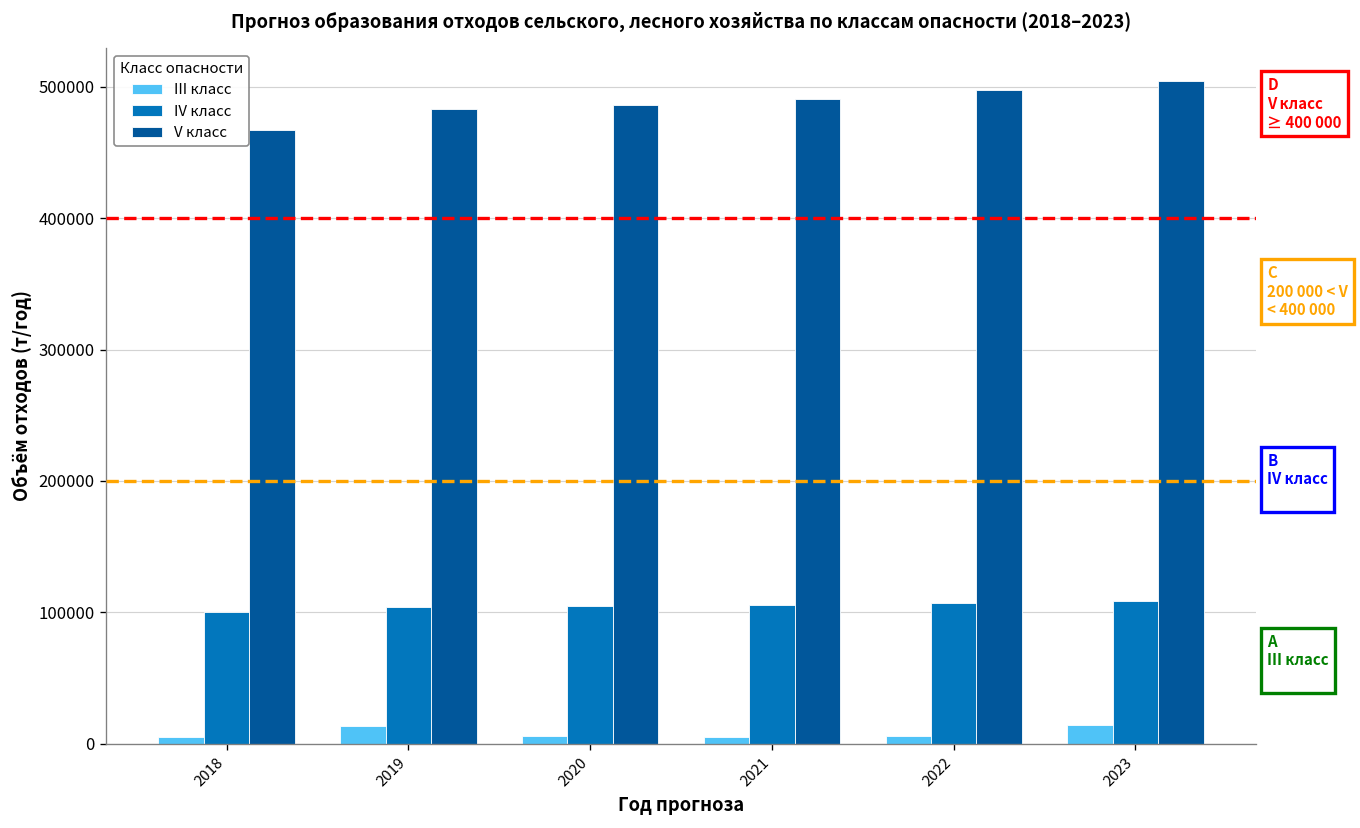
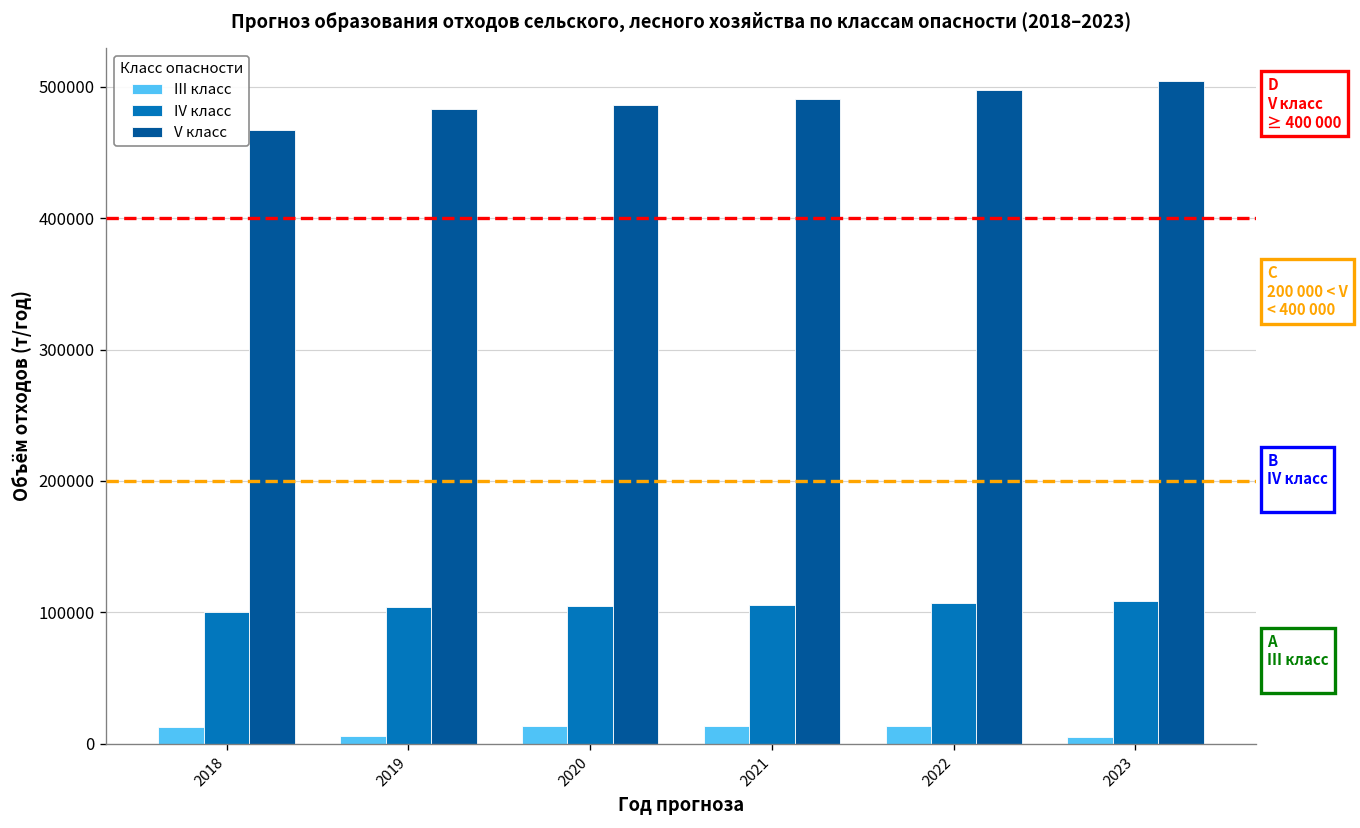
  {
    "III класс": {
-     "2018": 5000,
-     "2019": 13000,
-     "2020": 6000,
-     "2021": 5000,
-     "2022": 6000,
-     "2023": 14000
+     "2018": 13000,
+     "2019": 6000,
+     "2020": 13000,
+     "2021": 14000,
+     "2022": 14000,
+     "2023": 5000
    }
  }
